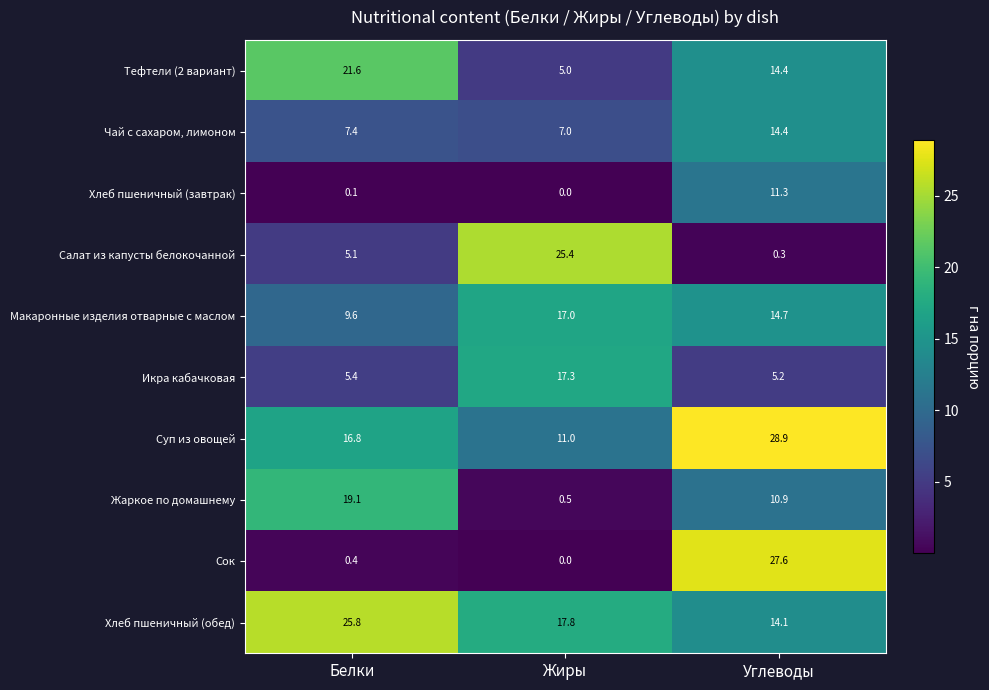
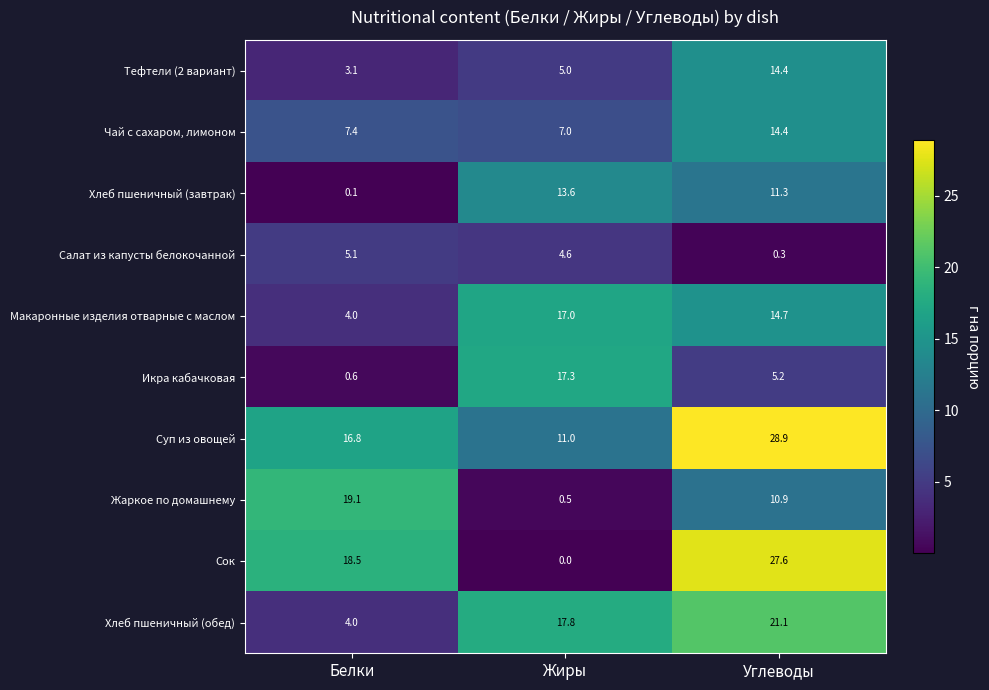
  {
    "Тефтели (2 вариант)": {
-     "Белки": 21.6,
+     "Белки": 3.1,
      "Жиры": 5.0,
      "Углеводы": 14.4
    },
    "Чай с сахаром, лимоном": {
      "Белки": 7.4,
      "Жиры": 7.0,
      "Углеводы": 14.4
    },
    "Хлеб пшеничный (завтрак)": {
      "Белки": 0.1,
-     "Жиры": 0.0,
+     "Жиры": 13.6,
      "Углеводы": 11.3
    },
    "Салат из капусты белокочанной": {
      "Белки": 5.1,
-     "Жиры": 25.4,
+     "Жиры": 4.6,
      "Углеводы": 0.3
    },
    "Макаронные изделия отварные с маслом": {
-     "Белки": 9.6,
+     "Белки": 4.0,
      "Жиры": 17.0,
      "Углеводы": 14.7
    },
    "Икра кабачковая": {
-     "Белки": 5.4,
+     "Белки": 0.6,
      "Жиры": 17.3,
      "Углеводы": 5.2
    },
    "Суп из овощей": {
      "Белки": 16.8,
      "Жиры": 11.0,
      "Углеводы": 28.9
    },
    "Жаркое по домашнему": {
      "Белки": 19.1,
      "Жиры": 0.5,
      "Углеводы": 10.9
    },
    "Сок": {
-     "Белки": 0.4,
+     "Белки": 18.5,
      "Жиры": 0.0,
      "Углеводы": 27.6
    },
    "Хлеб пшеничный (обед)": {
-     "Белки": 25.8,
+     "Белки": 4.0,
      "Жиры": 17.8,
-     "Углеводы": 14.1
+     "Углеводы": 21.1
    }
  }
